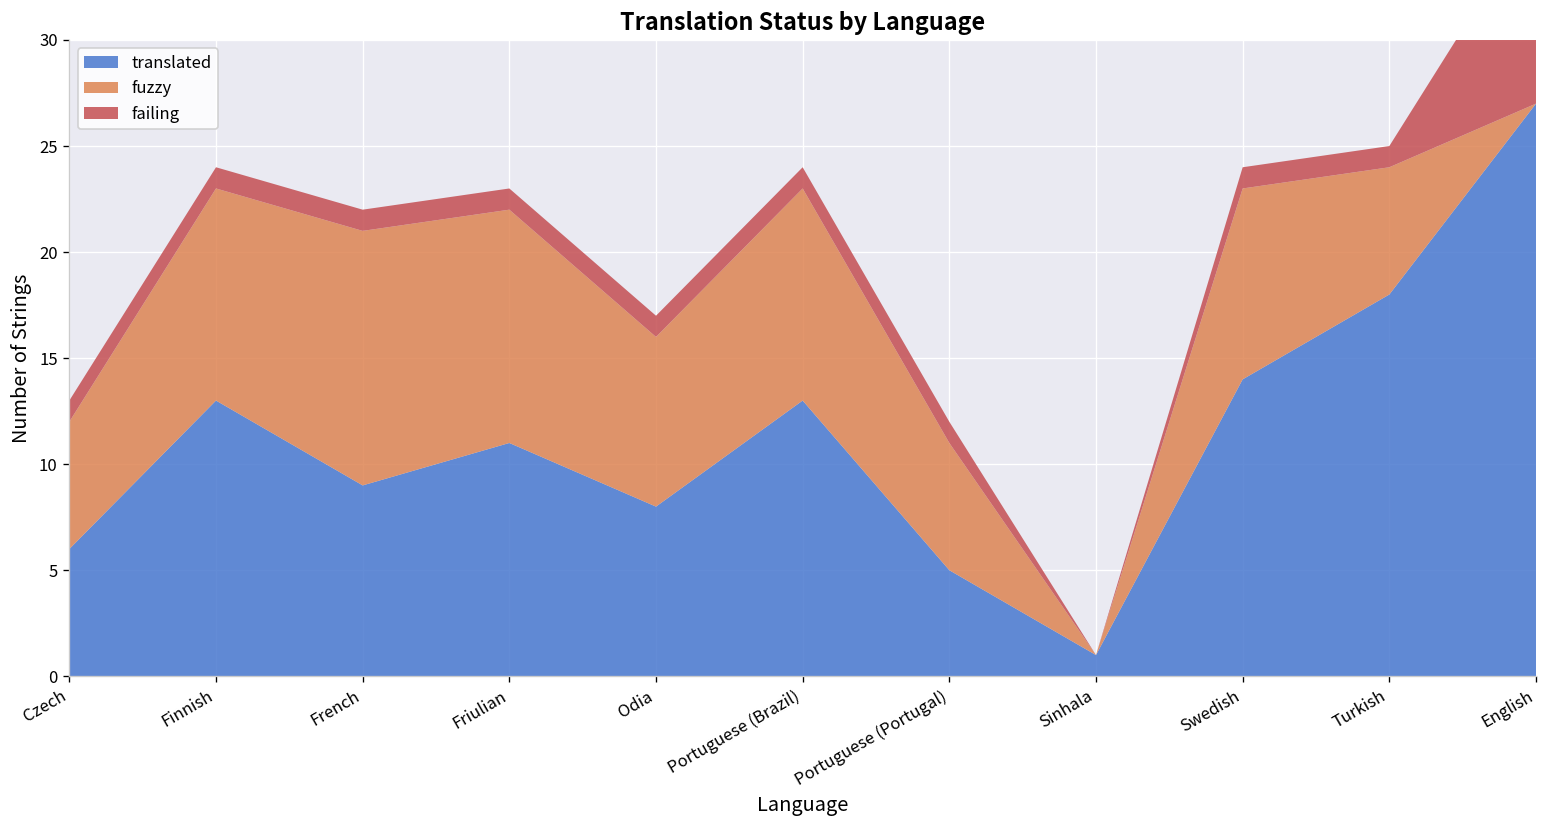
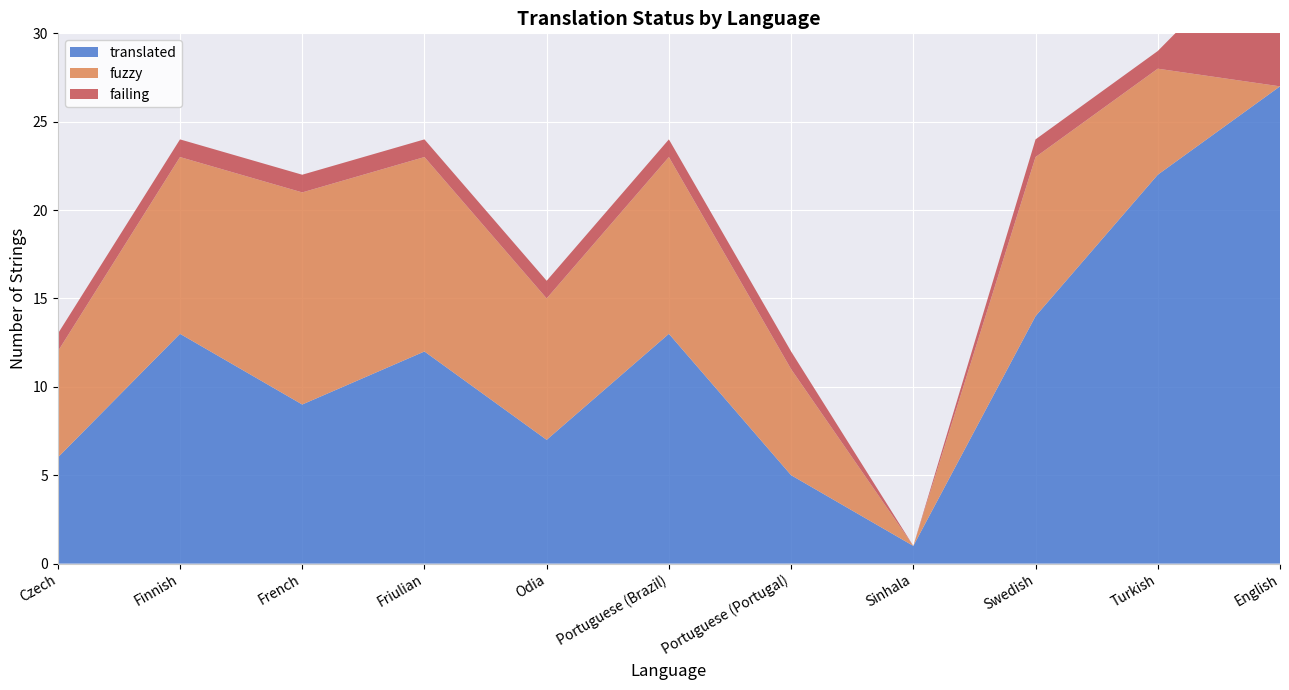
  {
    "translated": {
      "Czech": 6,
      "Finnish": 13,
      "French": 9,
-     "Friulian": 11,
-     "Odia": 8,
+     "Friulian": 12,
+     "Odia": 7,
      "Portuguese (Brazil)": 13,
      "Portuguese (Portugal)": 5,
      "Swedish": 14,
-     "Turkish": 18
+     "Turkish": 22
    }
  }
